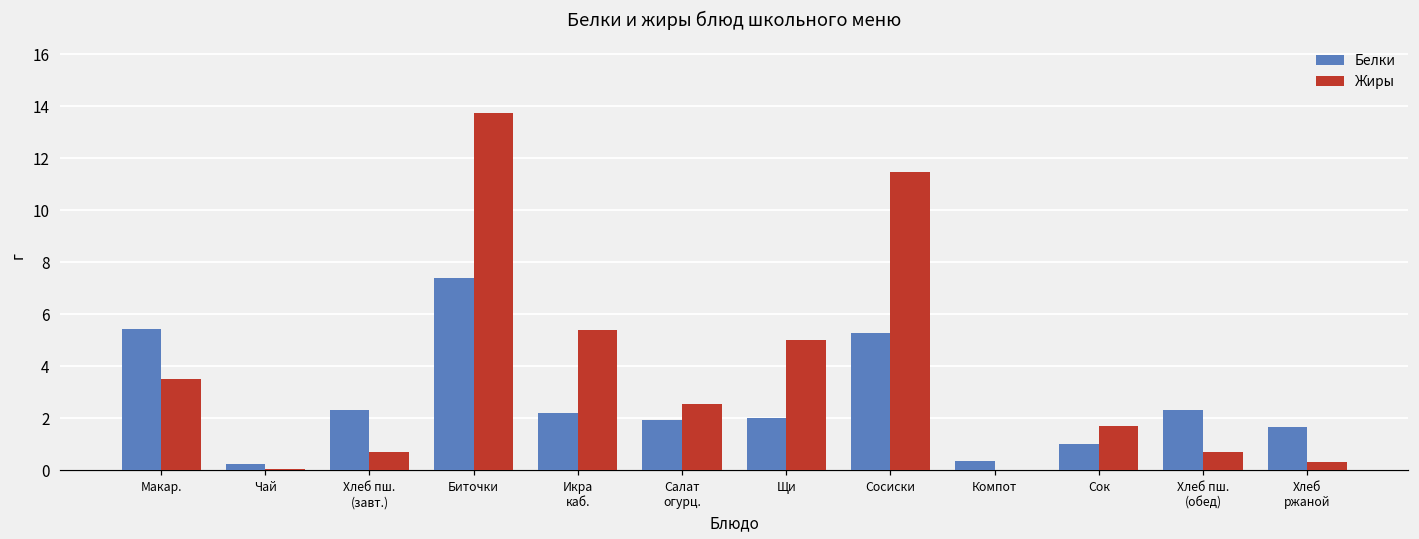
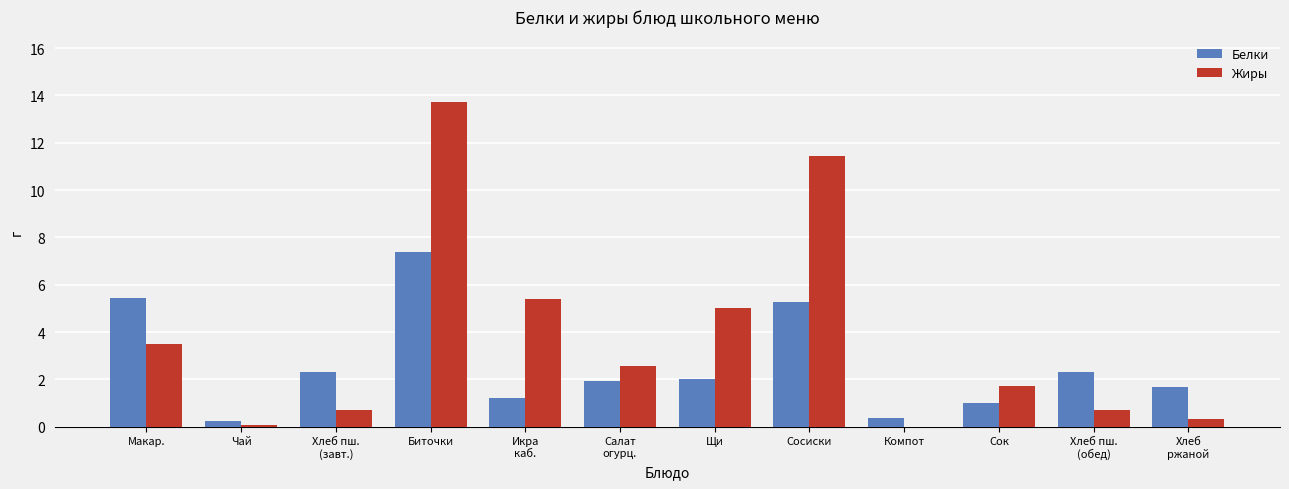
  {
    "Белки": {
      "Макар.": 5.4,
      "Чай": 0.2,
      "Хлеб пш. (завт.)": 2.3,
      "Биточки": 7.4,
-     "Икра каб.": 2.2,
+     "Икра каб.": 1.2,
      "Салат огурц.": 1.9,
      "Щи": 2.0,
      "Сосиски": 5.3,
      "Компот": 0.4,
      "Сок": 1.0,
      "Хлеб пш. (обед)": 2.3,
      "Хлеб ржаной": 1.7
    },
    "Жиры": {
      "Макар.": 3.5,
      "Хлеб пш. (завт.)": 0.7,
      "Биточки": 13.7,
      "Икра каб.": 5.4,
      "Салат огурц.": 2.6,
      "Щи": 5.0,
      "Сосиски": 11.5,
      "Компот": 0.0,
      "Сок": 1.7,
      "Хлеб пш. (обед)": 0.7,
      "Хлеб ржаной": 0.3
    }
  }
